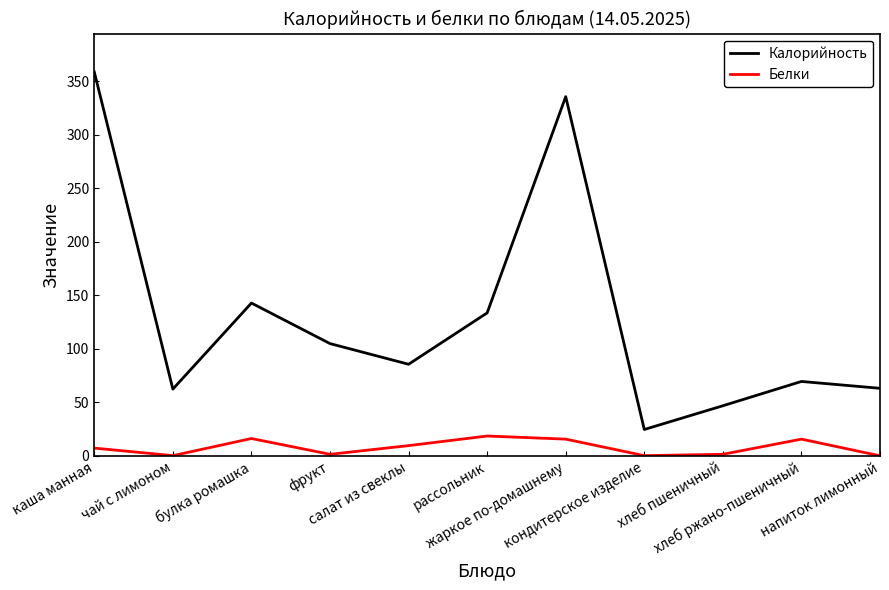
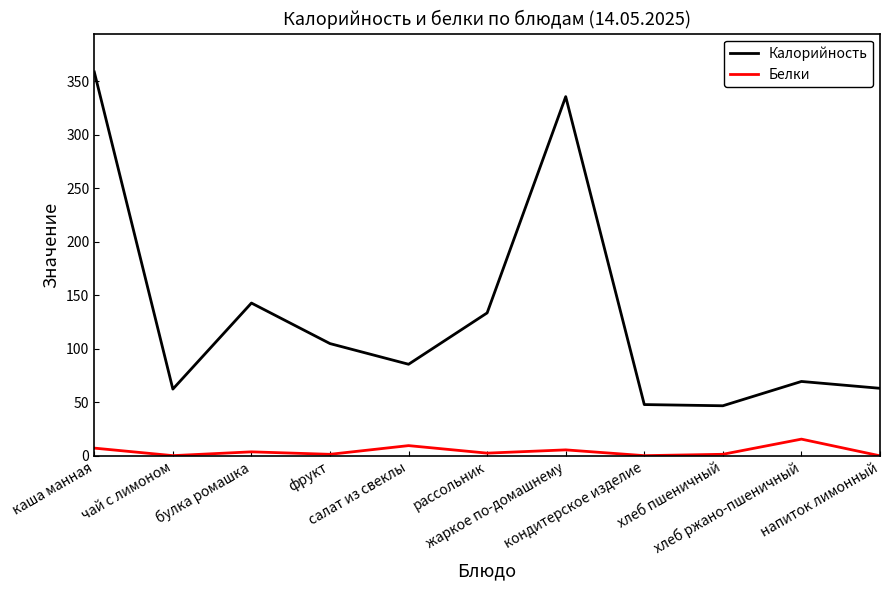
  {
    "Калорийность": {
      "каша манная": 359,
      "чай с лимоном": 62,
      "булка ромашка": 143,
      "фрукт": 105,
      "салат из свеклы": 86,
      "рассольник": 134,
      "жаркое по-домашнему": 336,
-     "кондитерское изделие": 25,
+     "кондитерское изделие": 48,
      "хлеб пшеничный": 47,
      "хлеб ржано-пшеничный": 70,
      "напиток лимонный": 63
    },
    "Белки": {
      "каша манная": 7,
      "чай с лимоном": 0,
-     "булка ромашка": 16,
+     "булка ромашка": 4,
      "фрукт": 2,
      "салат из свеклы": 10,
-     "рассольник": 19,
-     "жаркое по-домашнему": 16,
+     "рассольник": 3,
+     "жаркое по-домашнему": 6,
      "кондитерское изделие": 0,
      "хлеб пшеничный": 2,
      "хлеб ржано-пшеничный": 16,
      "напиток лимонный": 0
    }
  }
